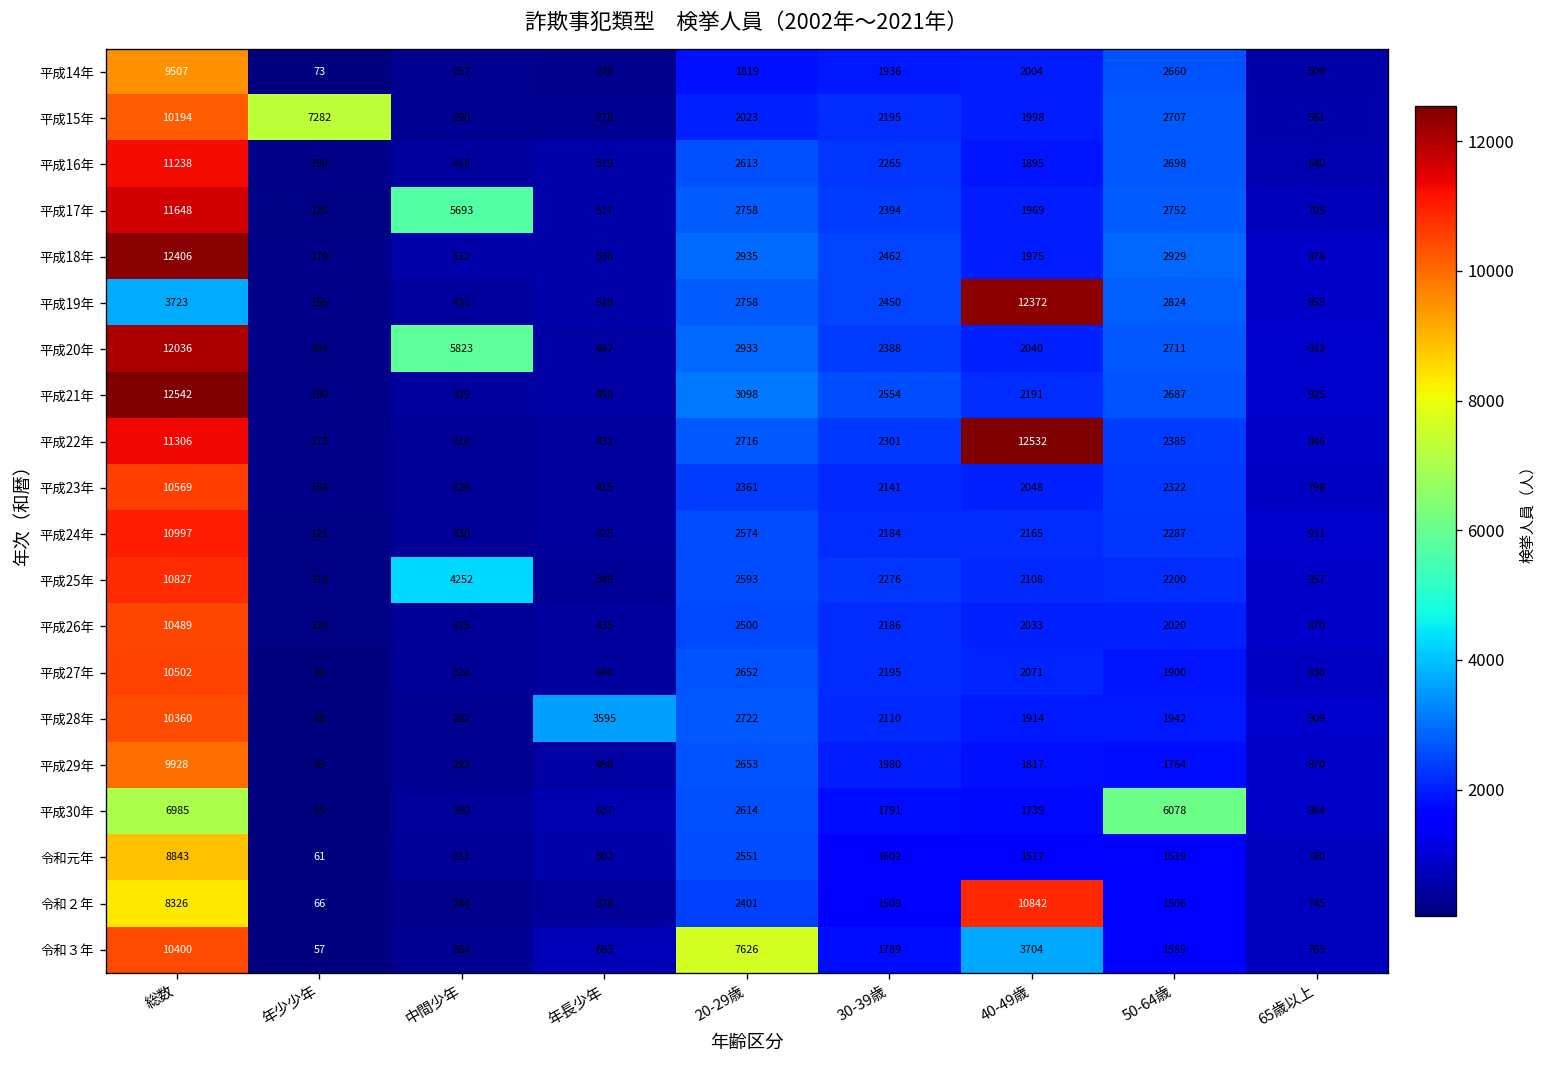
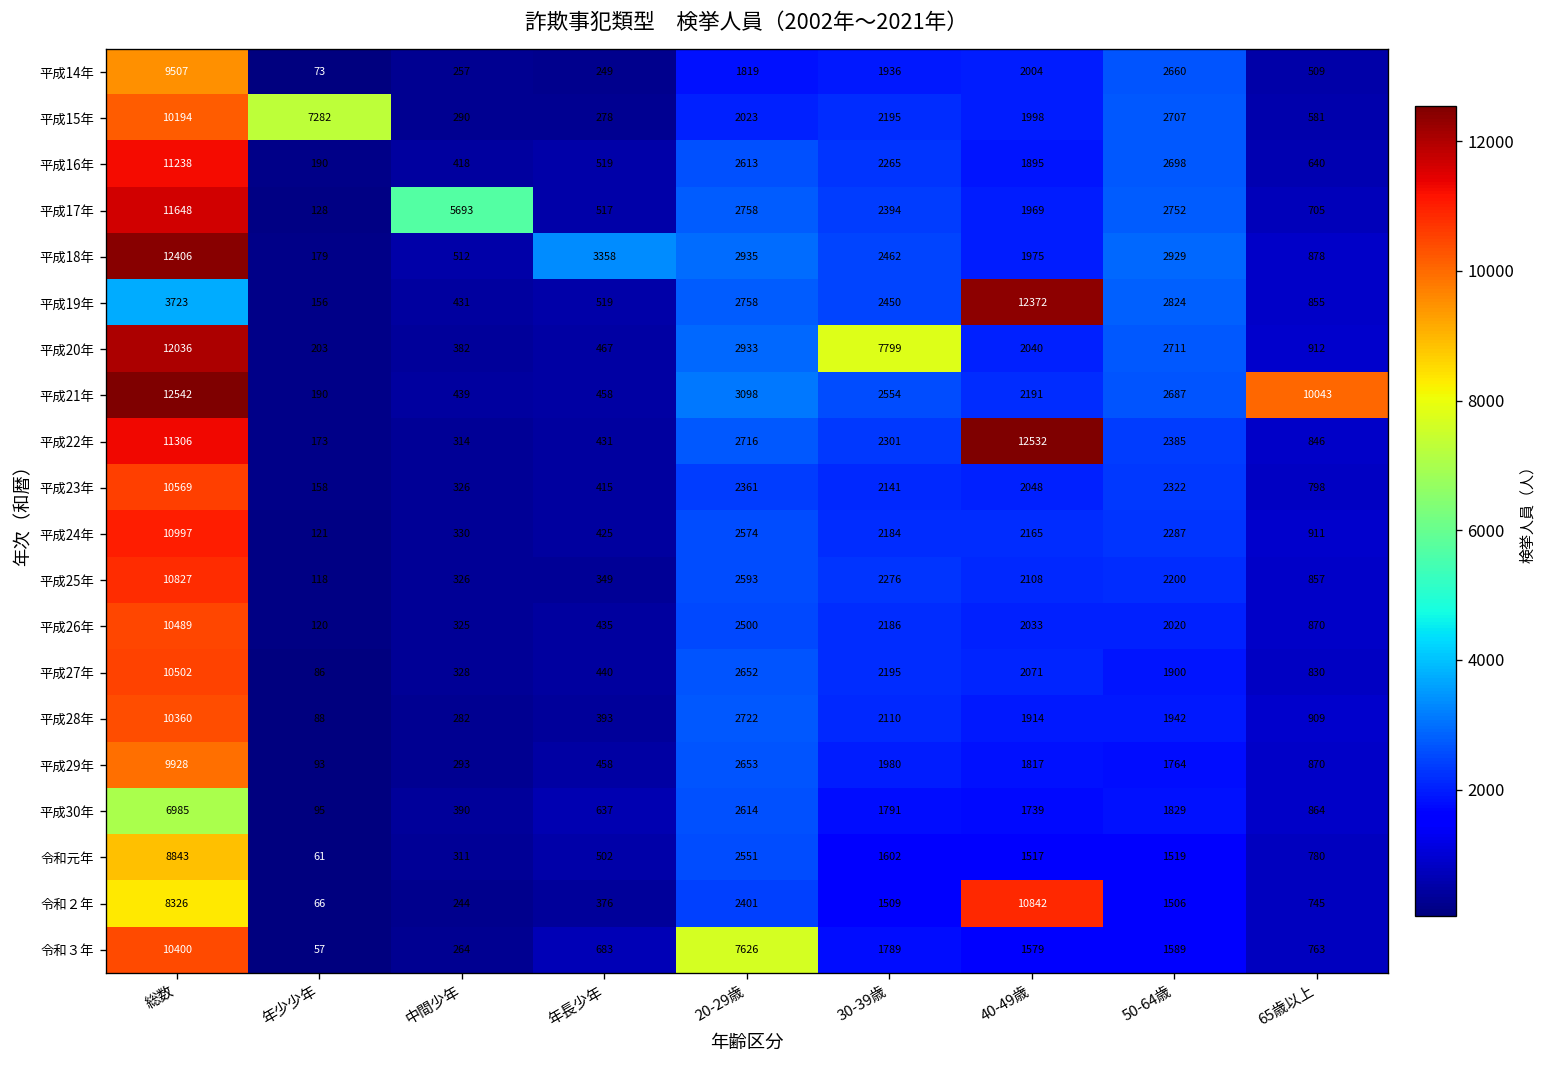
  {
    "平成14年": {
      "総数": 9507,
      "年少少年": 73,
      "中間少年": 257,
      "年長少年": 249,
      "20-29歳": 1819,
      "30-39歳": 1936,
      "40-49歳": 2004,
      "50-64歳": 2660,
      "65歳以上": 509
    },
    "平成15年": {
      "総数": 10194,
      "年少少年": 7282,
      "中間少年": 290,
      "年長少年": 278,
      "20-29歳": 2023,
      "30-39歳": 2195,
      "40-49歳": 1998,
      "50-64歳": 2707,
      "65歳以上": 581
    },
    "平成16年": {
      "総数": 11238,
      "年少少年": 190,
      "中間少年": 418,
      "年長少年": 519,
      "20-29歳": 2613,
      "30-39歳": 2265,
      "40-49歳": 1895,
      "50-64歳": 2698,
      "65歳以上": 640
    },
    "平成17年": {
      "総数": 11648,
      "年少少年": 128,
      "中間少年": 5693,
      "年長少年": 517,
      "20-29歳": 2758,
      "30-39歳": 2394,
      "40-49歳": 1969,
      "50-64歳": 2752,
      "65歳以上": 705
    },
    "平成18年": {
      "総数": 12406,
      "年少少年": 179,
      "中間少年": 512,
-     "年長少年": 536,
+     "年長少年": 3358,
      "20-29歳": 2935,
      "30-39歳": 2462,
      "40-49歳": 1975,
      "50-64歳": 2929,
      "65歳以上": 878
    },
    "平成19年": {
      "総数": 3723,
      "年少少年": 156,
      "中間少年": 431,
      "年長少年": 519,
      "20-29歳": 2758,
      "30-39歳": 2450,
      "40-49歳": 12372,
      "50-64歳": 2824,
      "65歳以上": 855
    },
    "平成20年": {
      "総数": 12036,
      "年少少年": 203,
-     "中間少年": 5823,
+     "中間少年": 382,
      "年長少年": 467,
      "20-29歳": 2933,
-     "30-39歳": 2388,
+     "30-39歳": 7799,
      "40-49歳": 2040,
      "50-64歳": 2711,
      "65歳以上": 912
    },
    "平成21年": {
      "総数": 12542,
      "年少少年": 190,
      "中間少年": 439,
      "年長少年": 458,
      "20-29歳": 3098,
      "30-39歳": 2554,
      "40-49歳": 2191,
      "50-64歳": 2687,
-     "65歳以上": 925
+     "65歳以上": 10043
    },
    "平成22年": {
      "総数": 11306,
      "年少少年": 173,
      "中間少年": 314,
      "年長少年": 431,
      "20-29歳": 2716,
      "30-39歳": 2301,
      "40-49歳": 12532,
      "50-64歳": 2385,
      "65歳以上": 846
    },
    "平成23年": {
      "総数": 10569,
      "年少少年": 158,
      "中間少年": 326,
      "年長少年": 415,
      "20-29歳": 2361,
      "30-39歳": 2141,
      "40-49歳": 2048,
      "50-64歳": 2322,
      "65歳以上": 798
    },
    "平成24年": {
      "総数": 10997,
      "年少少年": 121,
      "中間少年": 330,
      "年長少年": 425,
      "20-29歳": 2574,
      "30-39歳": 2184,
      "40-49歳": 2165,
      "50-64歳": 2287,
      "65歳以上": 911
    },
    "平成25年": {
      "総数": 10827,
      "年少少年": 118,
-     "中間少年": 4252,
+     "中間少年": 326,
      "年長少年": 349,
      "20-29歳": 2593,
      "30-39歳": 2276,
      "40-49歳": 2108,
      "50-64歳": 2200,
      "65歳以上": 857
    },
    "平成26年": {
      "総数": 10489,
      "年少少年": 120,
      "中間少年": 325,
      "年長少年": 435,
      "20-29歳": 2500,
      "30-39歳": 2186,
      "40-49歳": 2033,
      "50-64歳": 2020,
      "65歳以上": 870
    },
    "平成27年": {
      "総数": 10502,
      "年少少年": 86,
      "中間少年": 328,
      "年長少年": 440,
      "20-29歳": 2652,
      "30-39歳": 2195,
      "40-49歳": 2071,
      "50-64歳": 1900,
      "65歳以上": 830
    },
    "平成28年": {
      "総数": 10360,
      "年少少年": 88,
      "中間少年": 282,
-     "年長少年": 3595,
+     "年長少年": 393,
      "20-29歳": 2722,
      "30-39歳": 2110,
      "40-49歳": 1914,
      "50-64歳": 1942,
      "65歳以上": 909
    },
    "平成29年": {
      "総数": 9928,
      "年少少年": 93,
      "中間少年": 293,
      "年長少年": 458,
      "20-29歳": 2653,
      "30-39歳": 1980,
      "40-49歳": 1817,
      "50-64歳": 1764,
      "65歳以上": 870
    },
    "平成30年": {
      "総数": 6985,
      "年少少年": 95,
      "中間少年": 390,
      "年長少年": 637,
      "20-29歳": 2614,
      "30-39歳": 1791,
      "40-49歳": 1739,
-     "50-64歳": 6078,
+     "50-64歳": 1829,
      "65歳以上": 864
    },
    "令和元年": {
      "総数": 8843,
      "年少少年": 61,
      "中間少年": 311,
      "年長少年": 502,
      "20-29歳": 2551,
      "30-39歳": 1602,
      "40-49歳": 1517,
      "50-64歳": 1519,
      "65歳以上": 780
    },
    "令和２年": {
      "総数": 8326,
      "年少少年": 66,
      "中間少年": 244,
      "年長少年": 376,
      "20-29歳": 2401,
      "30-39歳": 1509,
      "40-49歳": 10842,
      "50-64歳": 1506,
      "65歳以上": 745
    },
    "令和３年": {
      "総数": 10400,
      "年少少年": 57,
      "中間少年": 264,
      "年長少年": 683,
      "20-29歳": 7626,
      "30-39歳": 1789,
-     "40-49歳": 3704,
+     "40-49歳": 1579,
      "50-64歳": 1589,
      "65歳以上": 763
    }
  }
